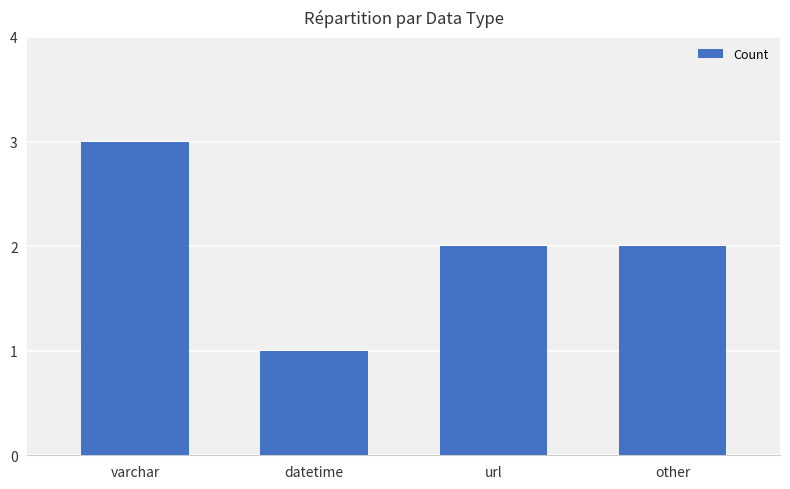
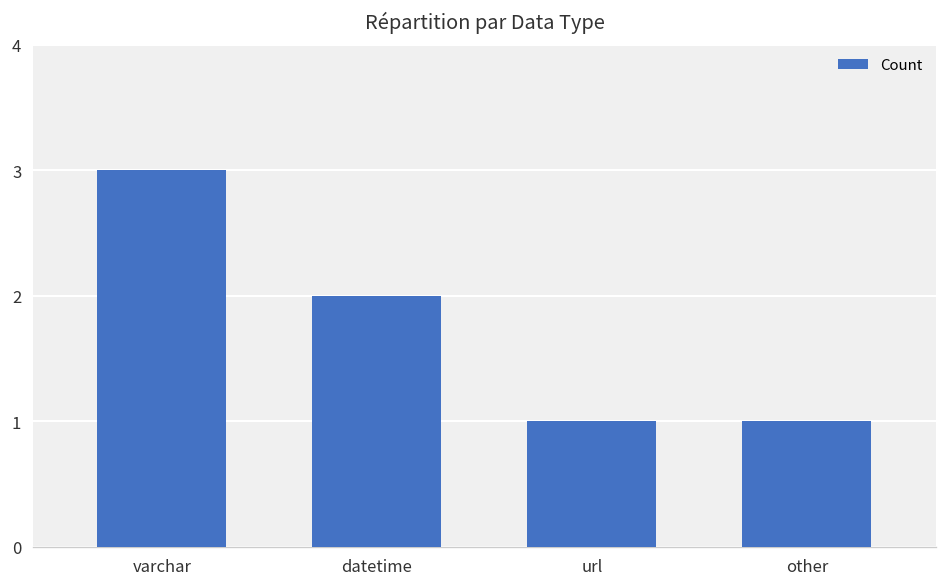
  {
    "varchar": 3,
-   "datetime": 1,
-   "url": 2,
-   "other": 2
+   "datetime": 2,
+   "url": 1,
+   "other": 1
  }
